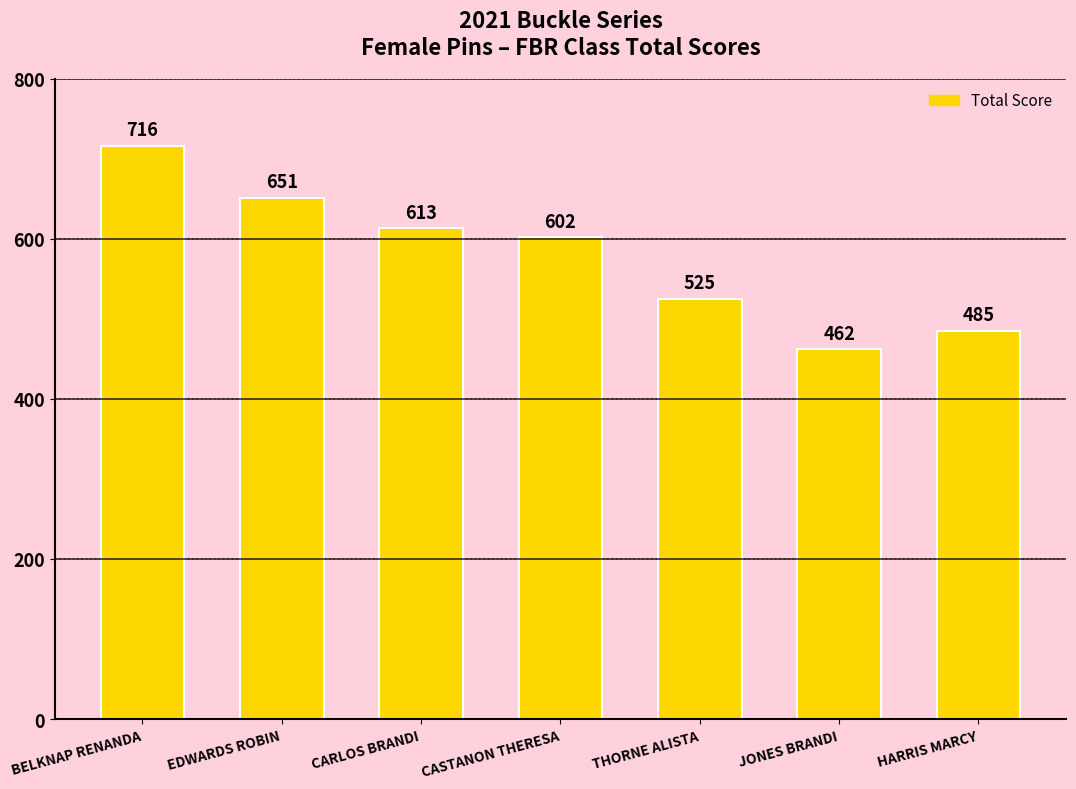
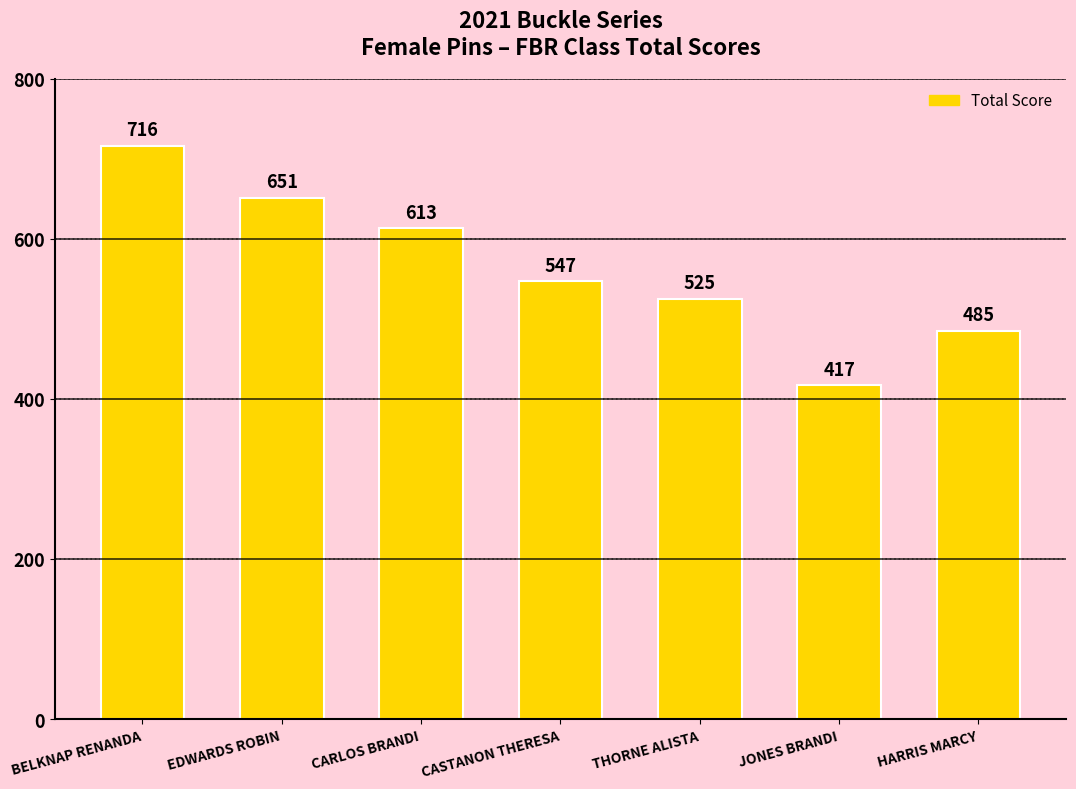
  {
    "BELKNAP RENANDA": 716,
    "EDWARDS ROBIN": 651,
    "CARLOS BRANDI": 613,
-   "CASTANON THERESA": 602,
+   "CASTANON THERESA": 547,
    "THORNE ALISTA": 525,
-   "JONES BRANDI": 462,
+   "JONES BRANDI": 417,
    "HARRIS MARCY": 485
  }
